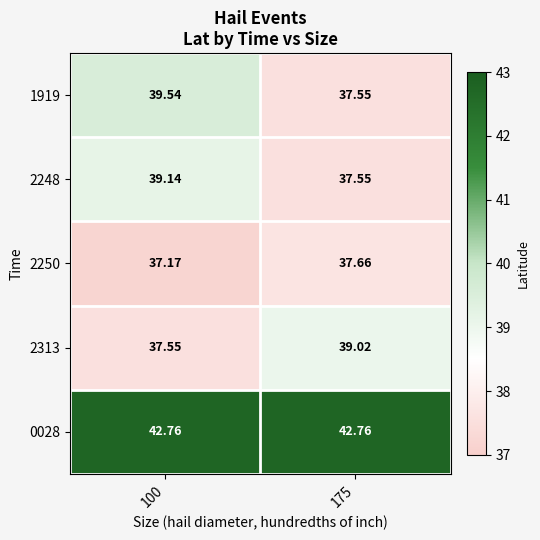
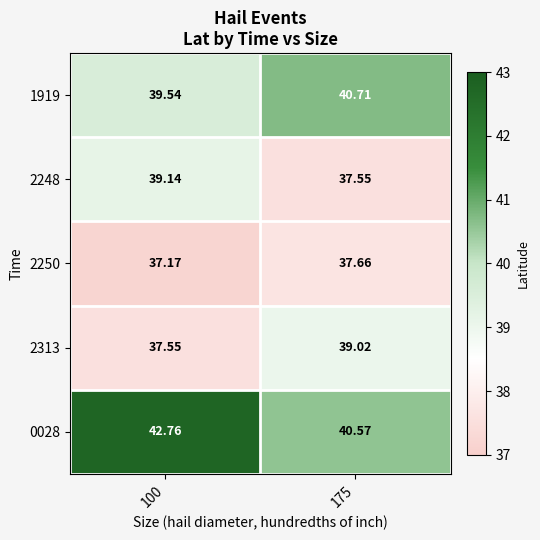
  {
    "1919": {
      "100": 39.54,
-     "175": 37.55
+     "175": 40.71
    },
    "2248": {
      "100": 39.14,
      "175": 37.55
    },
    "2250": {
      "100": 37.17,
      "175": 37.66
    },
    "2313": {
      "100": 37.55,
      "175": 39.02
    },
    "0028": {
      "100": 42.76,
-     "175": 42.76
+     "175": 40.57
    }
  }
